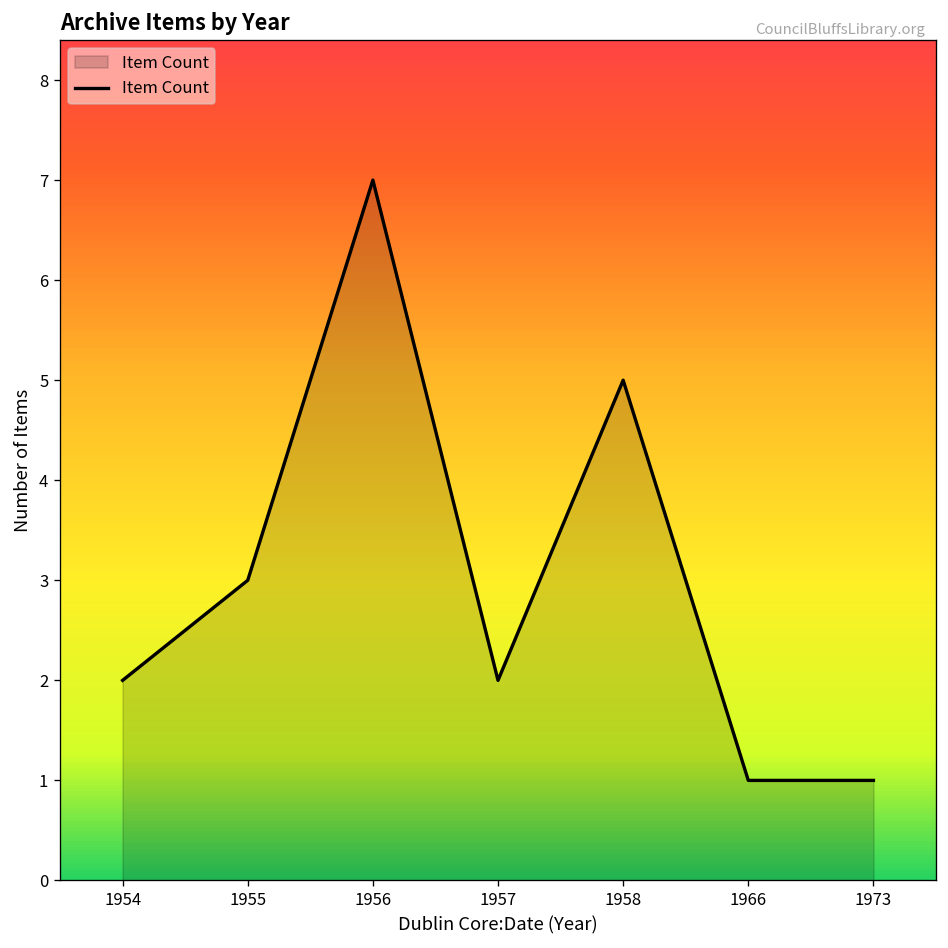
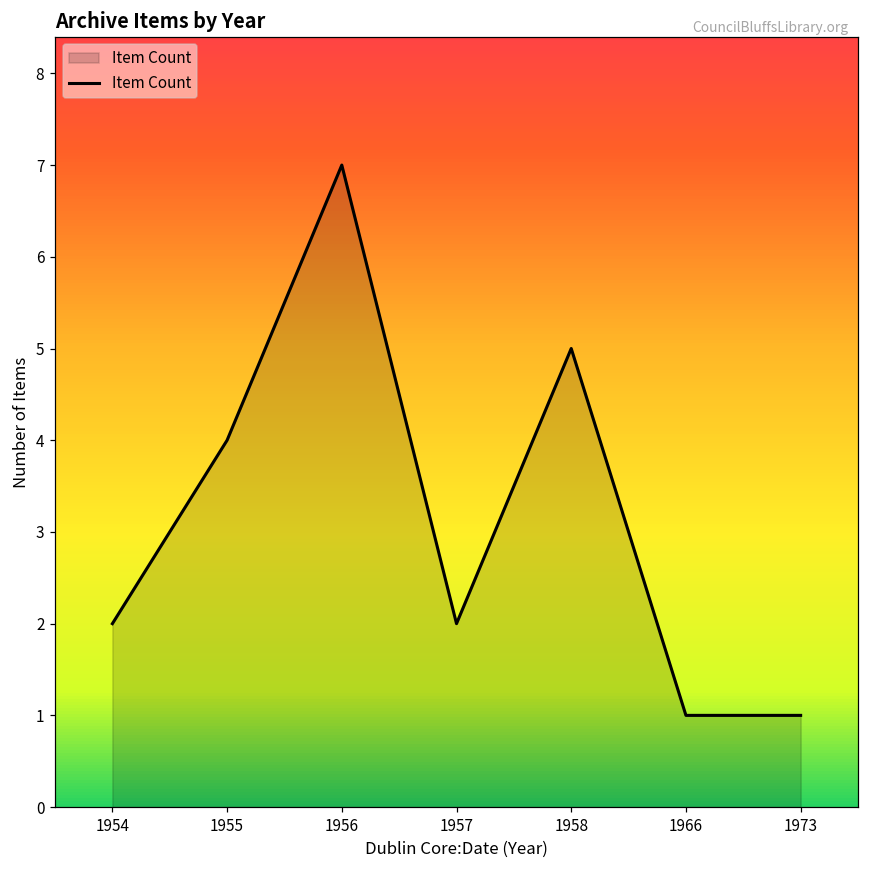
  {
    "1954": 2,
-   "1955": 3,
+   "1955": 4,
    "1956": 7,
    "1957": 2,
    "1958": 5,
    "1966": 1,
    "1973": 1
  }
